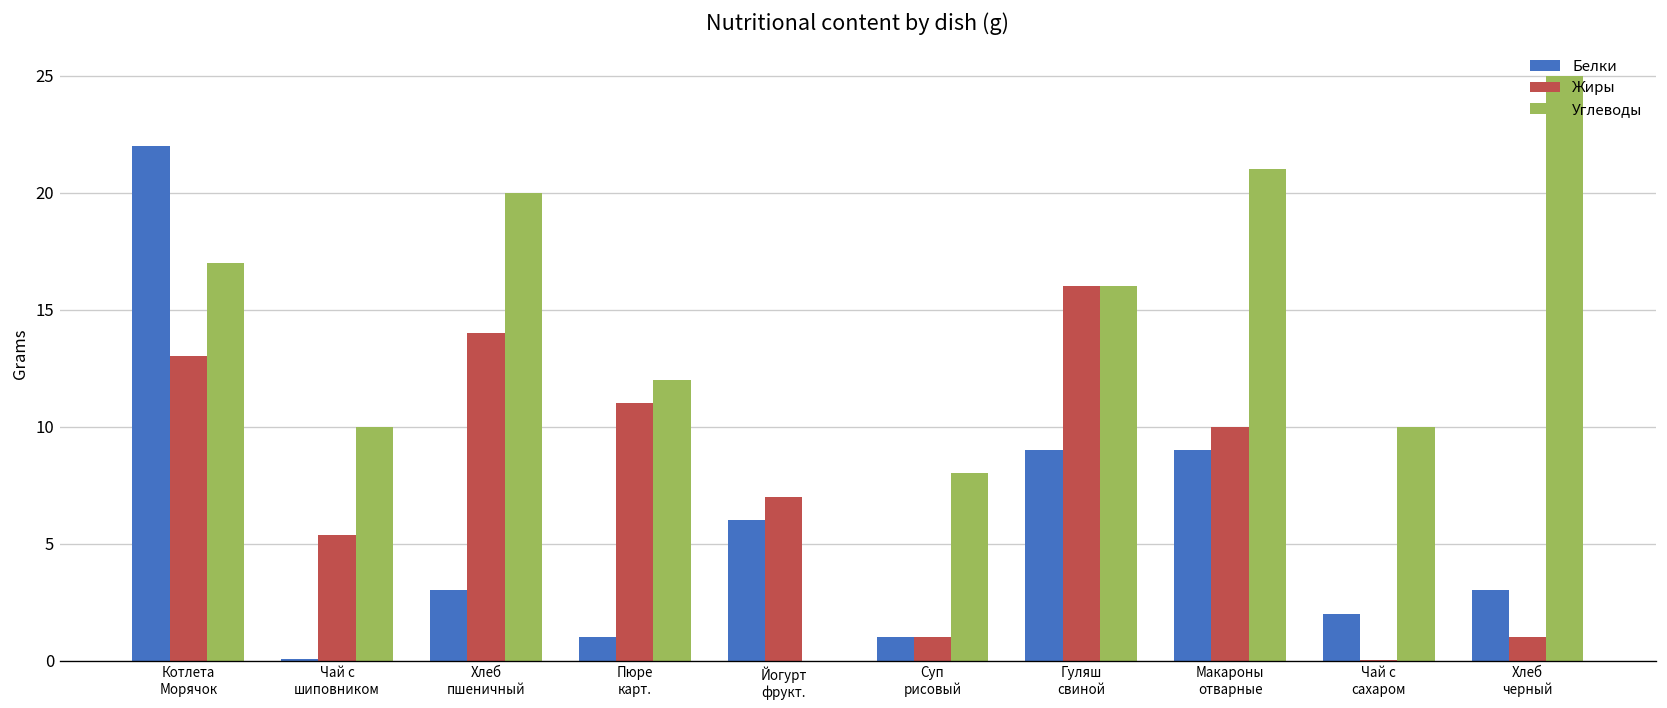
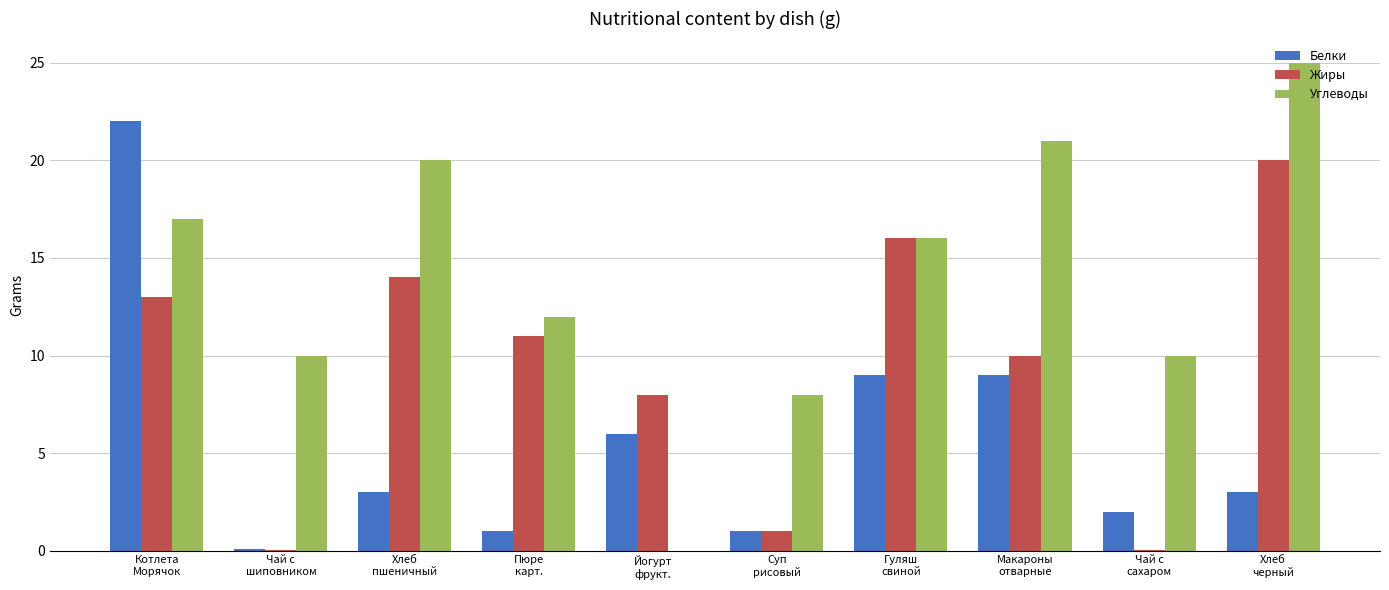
  {
    "Белки": {
      "Котлета Морячок": 22.0,
      "Хлеб пшеничный": 3.0,
      "Пюре карт.": 1.0,
      "Йогурт фрукт.": 6.0,
      "Суп рисовый": 1.0,
      "Гуляш свиной": 9.0,
      "Макароны отварные": 9.0,
      "Чай с сахаром": 2.0,
      "Хлеб черный": 3.0
    },
    "Жиры": {
      "Котлета Морячок": 13.0,
-     "Чай с шиповником": 5.4,
+     "Чай с шиповником": 0.0,
      "Хлеб пшеничный": 14.0,
      "Пюре карт.": 11.0,
-     "Йогурт фрукт.": 7,
+     "Йогурт фрукт.": 8,
      "Суп рисовый": 1.0,
      "Гуляш свиной": 16.0,
      "Макароны отварные": 10.0,
-     "Хлеб черный": 1
+     "Хлеб черный": 20
    },
    "Углеводы": {
      "Котлета Морячок": 17.0,
      "Чай с шиповником": 10.0,
      "Хлеб пшеничный": 20.0,
      "Пюре карт.": 12.0,
      "Йогурт фрукт.": 0.0,
      "Суп рисовый": 8.0,
      "Гуляш свиной": 16.0,
      "Макароны отварные": 21.0,
      "Чай с сахаром": 10.0,
      "Хлеб черный": 25.0
    }
  }
